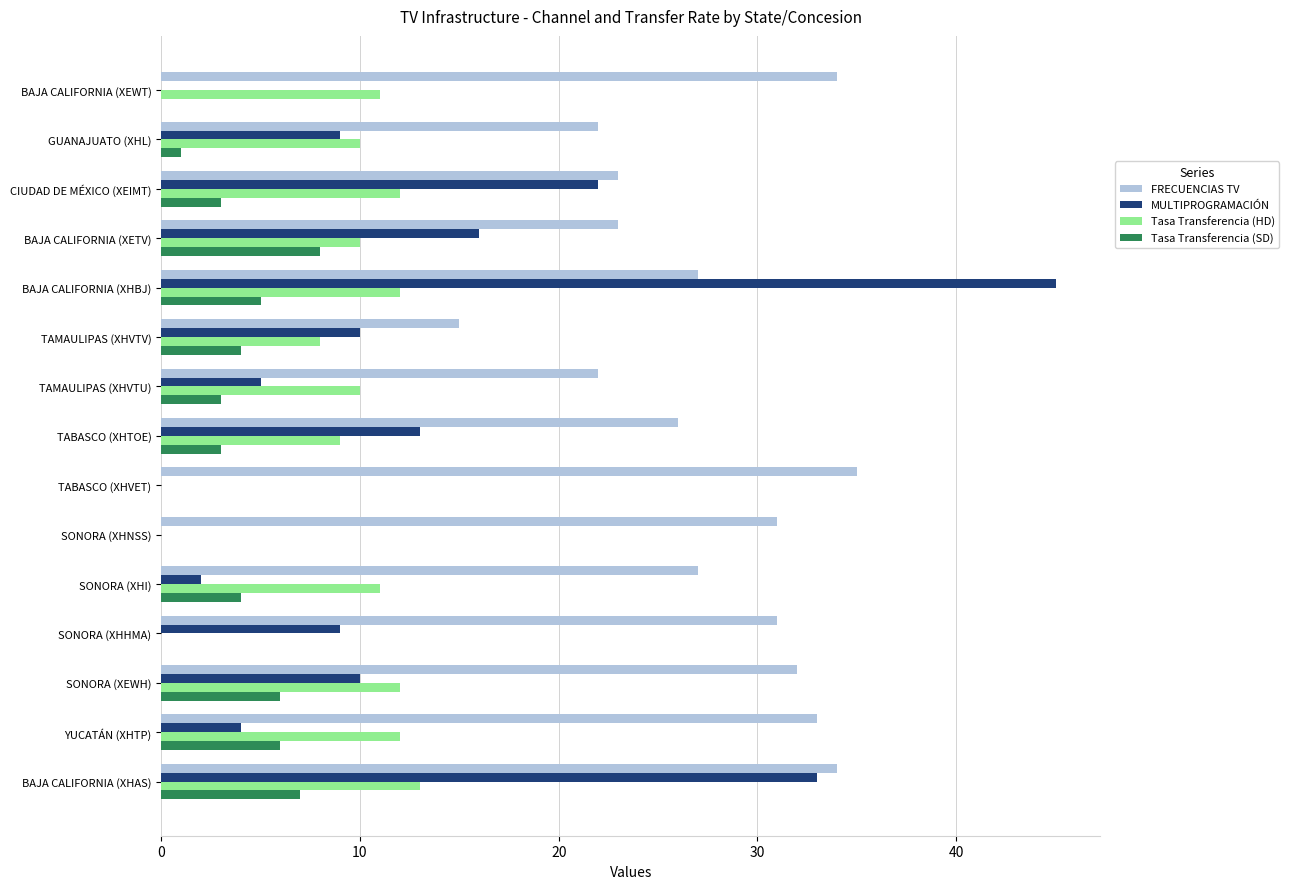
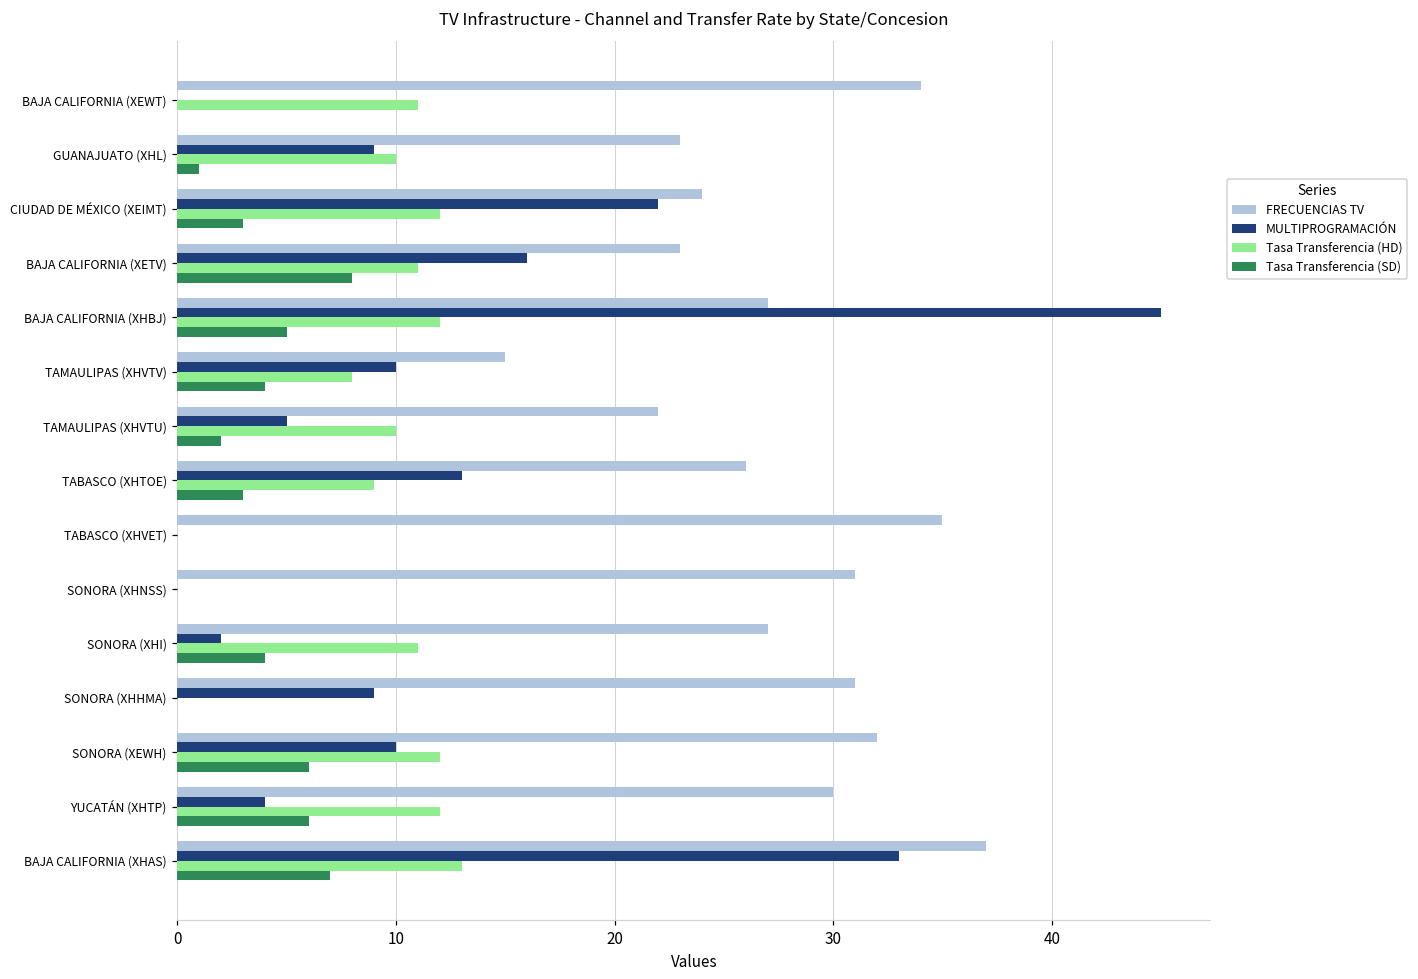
  {
    "FRECUENCIAS TV": {
      "BAJA CALIFORNIA (XEWT)": 34,
-     "GUANAJUATO (XHL)": 22,
-     "CIUDAD DE MÉXICO (XEIMT)": 23,
+     "GUANAJUATO (XHL)": 23,
+     "CIUDAD DE MÉXICO (XEIMT)": 24,
      "BAJA CALIFORNIA (XETV)": 23,
      "BAJA CALIFORNIA (XHBJ)": 27,
      "TAMAULIPAS (XHVTV)": 15,
      "TAMAULIPAS (XHVTU)": 22,
      "TABASCO (XHTOE)": 26,
      "TABASCO (XHVET)": 35,
      "SONORA (XHNSS)": 31,
      "SONORA (XHI)": 27,
      "SONORA (XHHMA)": 31,
      "SONORA (XEWH)": 32,
-     "YUCATÁN (XHTP)": 33,
-     "BAJA CALIFORNIA (XHAS)": 34
+     "YUCATÁN (XHTP)": 30,
+     "BAJA CALIFORNIA (XHAS)": 37
    },
    "MULTIPROGRAMACIÓN": {
      "BAJA CALIFORNIA (XEWT)": 0,
      "GUANAJUATO (XHL)": 9,
      "CIUDAD DE MÉXICO (XEIMT)": 22,
      "BAJA CALIFORNIA (XETV)": 16,
      "BAJA CALIFORNIA (XHBJ)": 45,
      "TAMAULIPAS (XHVTV)": 10,
      "TAMAULIPAS (XHVTU)": 5,
      "TABASCO (XHTOE)": 13,
      "TABASCO (XHVET)": 0,
      "SONORA (XHNSS)": 0,
      "SONORA (XHI)": 2,
      "SONORA (XHHMA)": 9,
      "SONORA (XEWH)": 10,
      "YUCATÁN (XHTP)": 4,
      "BAJA CALIFORNIA (XHAS)": 33
    },
    "Tasa Transferencia (HD)": {
      "BAJA CALIFORNIA (XEWT)": 11,
      "GUANAJUATO (XHL)": 10,
      "CIUDAD DE MÉXICO (XEIMT)": 12,
-     "BAJA CALIFORNIA (XETV)": 10,
+     "BAJA CALIFORNIA (XETV)": 11,
      "BAJA CALIFORNIA (XHBJ)": 12,
      "TAMAULIPAS (XHVTV)": 8,
      "TAMAULIPAS (XHVTU)": 10,
      "TABASCO (XHTOE)": 9,
      "TABASCO (XHVET)": 0,
      "SONORA (XHNSS)": 0,
      "SONORA (XHI)": 11,
      "SONORA (XHHMA)": 0,
      "SONORA (XEWH)": 12,
      "YUCATÁN (XHTP)": 12,
      "BAJA CALIFORNIA (XHAS)": 13
    },
    "Tasa Transferencia (SD)": {
      "BAJA CALIFORNIA (XEWT)": 0,
      "GUANAJUATO (XHL)": 1,
      "CIUDAD DE MÉXICO (XEIMT)": 3,
      "BAJA CALIFORNIA (XETV)": 8,
      "BAJA CALIFORNIA (XHBJ)": 5,
      "TAMAULIPAS (XHVTV)": 4,
-     "TAMAULIPAS (XHVTU)": 3,
+     "TAMAULIPAS (XHVTU)": 2,
      "TABASCO (XHTOE)": 3,
      "TABASCO (XHVET)": 0,
      "SONORA (XHNSS)": 0,
      "SONORA (XHI)": 4,
      "SONORA (XHHMA)": 0,
      "SONORA (XEWH)": 6,
      "YUCATÁN (XHTP)": 6,
      "BAJA CALIFORNIA (XHAS)": 7
    }
  }
